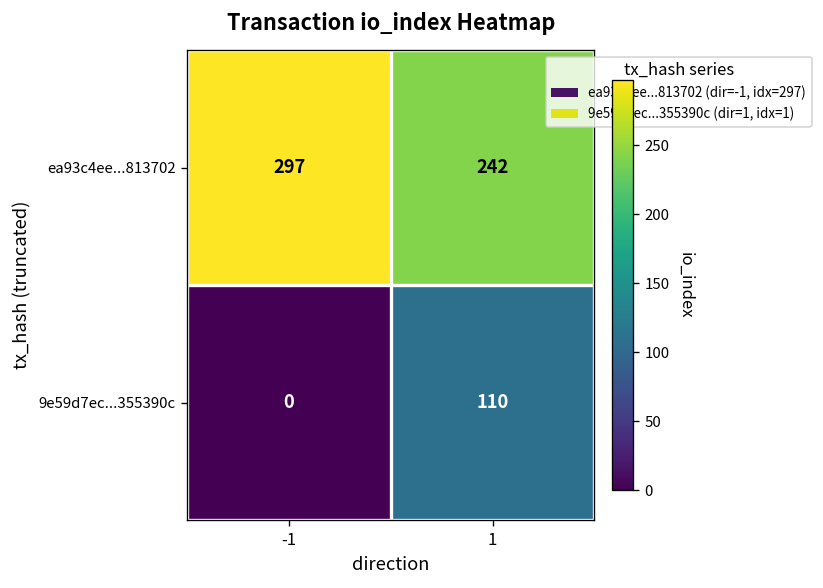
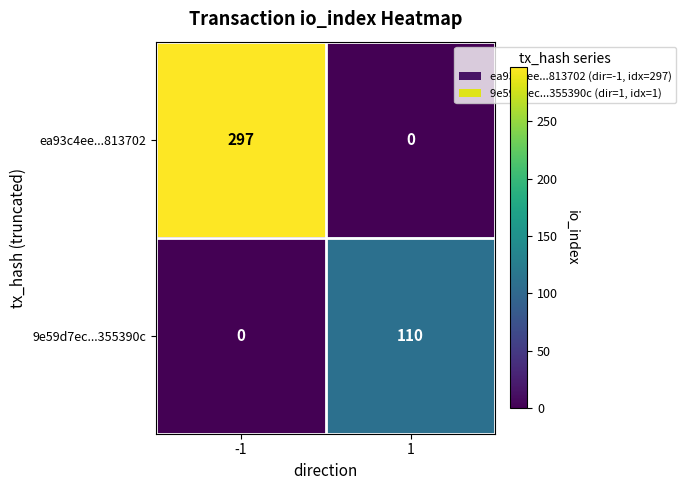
  {
    "ea93c4ee...813702": {
      "-1": 297,
-     "1": 242
+     "1": 0
    },
    "9e59d7ec...355390c": {
      "-1": 0,
      "1": 110
    }
  }
